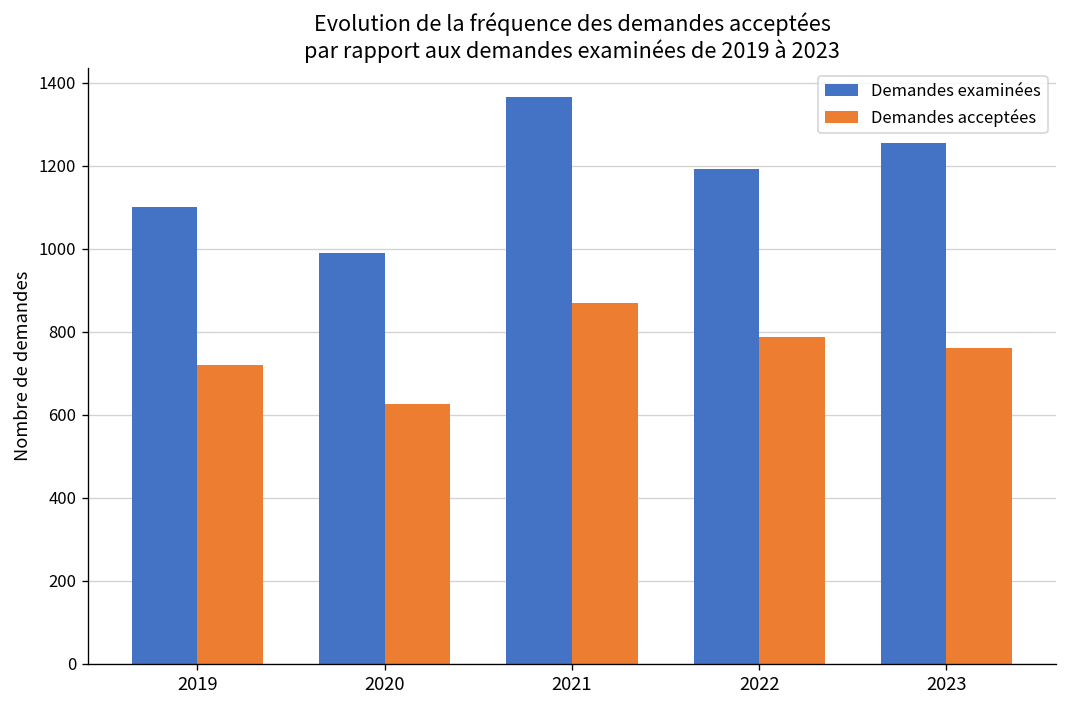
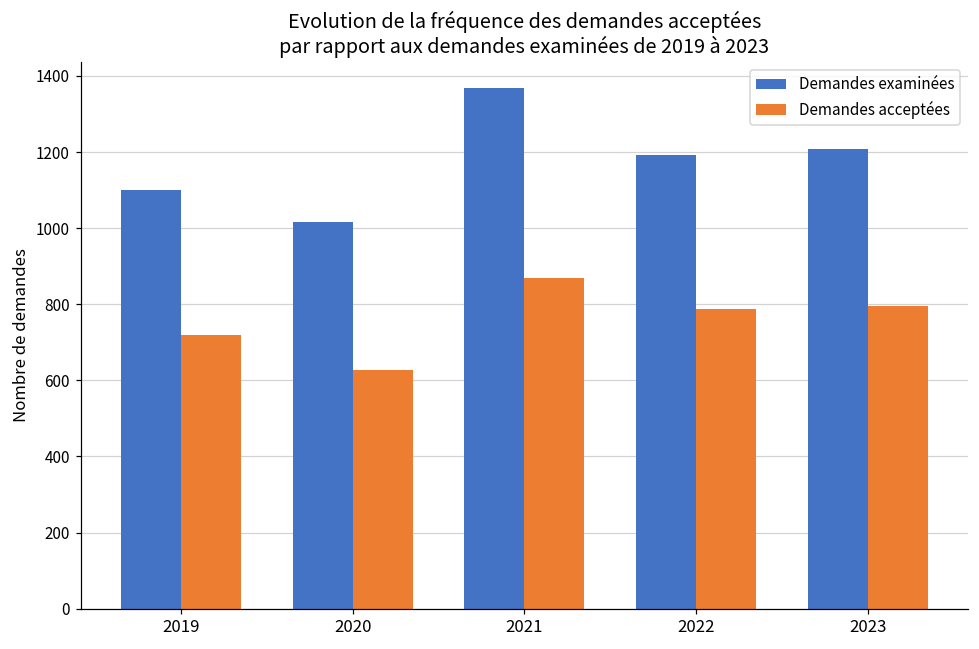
  {
    "Demandes examinées": {
      "2019": 1100,
-     "2020": 990,
+     "2020": 1020,
      "2021": 1370,
      "2022": 1190,
-     "2023": 1250
+     "2023": 1210
    },
    "Demandes acceptées": {
      "2019": 720,
      "2020": 630,
      "2021": 870,
      "2022": 790,
-     "2023": 760
+     "2023": 800
    }
  }
